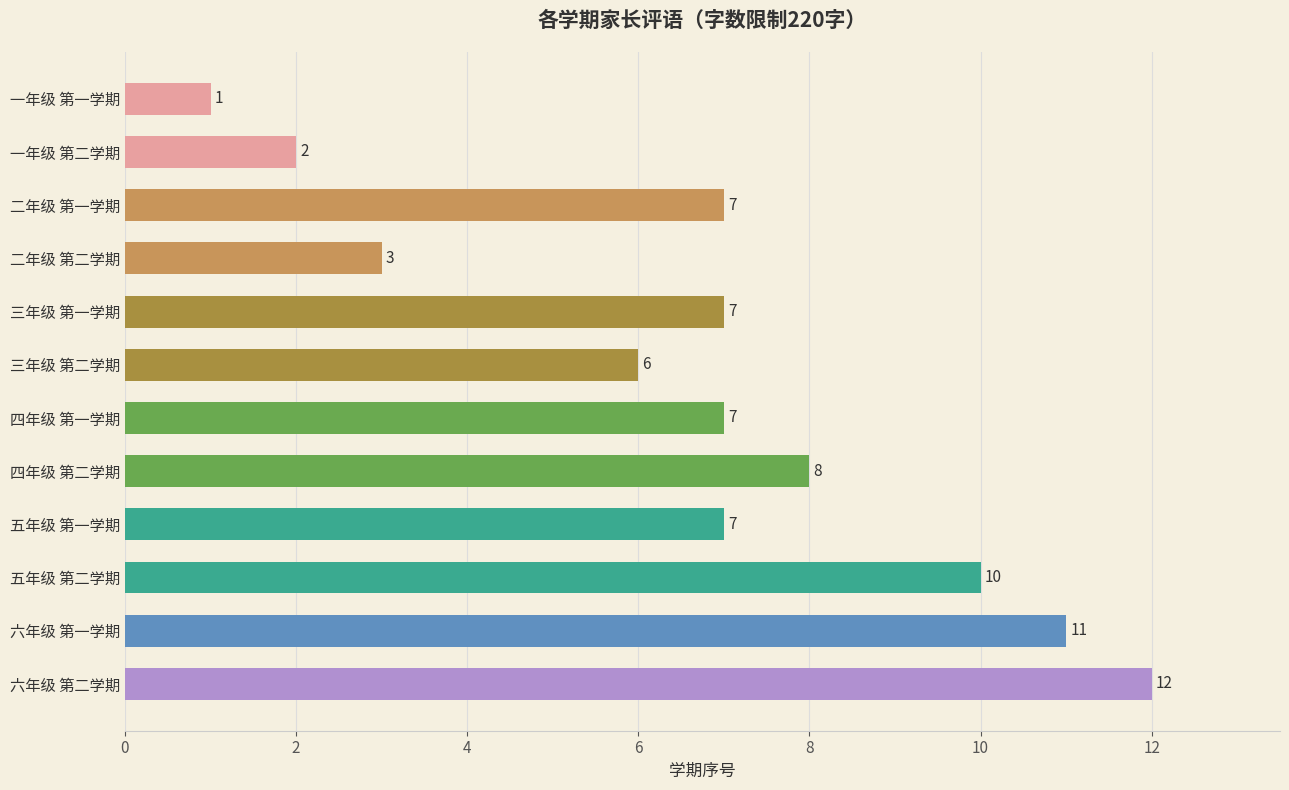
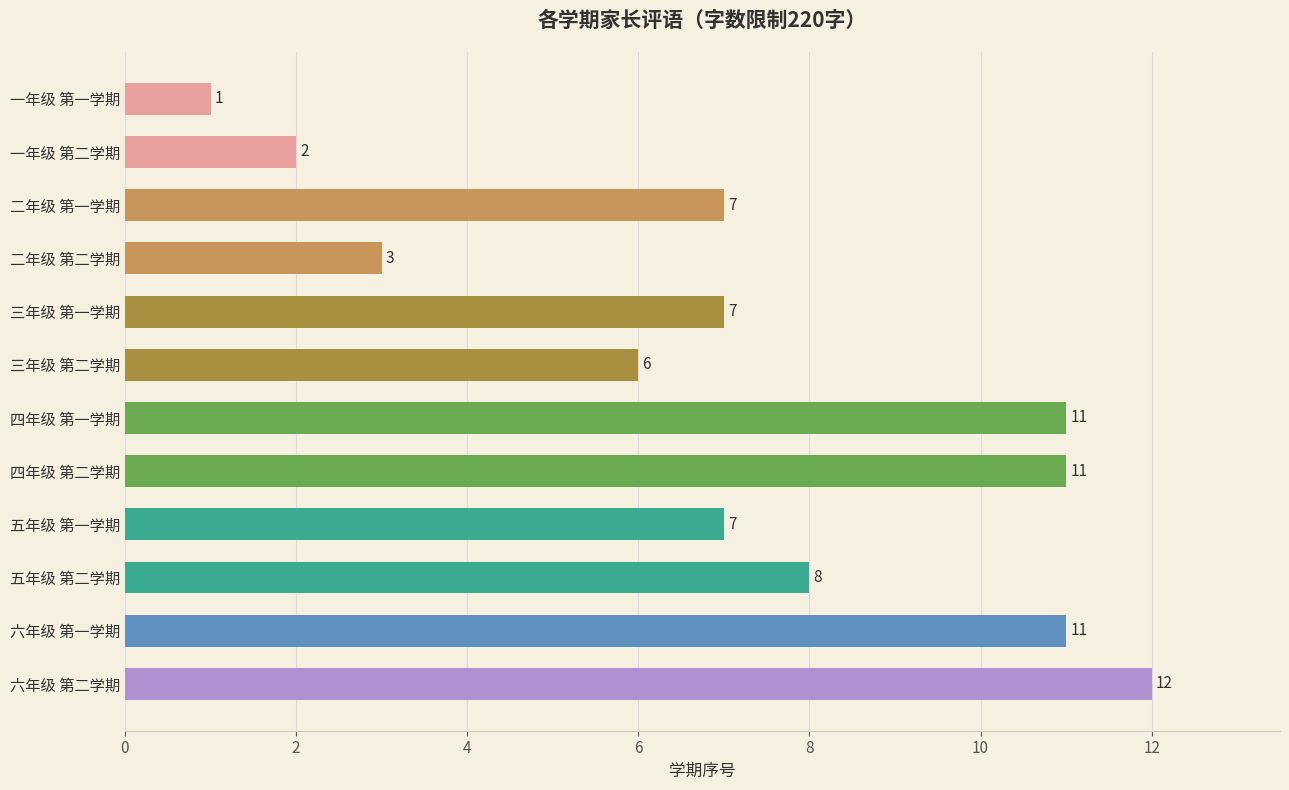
  {
    "一年级 第一学期": 1,
    "一年级 第二学期": 2,
    "二年级 第一学期": 7,
    "二年级 第二学期": 3,
    "三年级 第一学期": 7,
    "三年级 第二学期": 6,
-   "四年级 第一学期": 7,
-   "四年级 第二学期": 8,
+   "四年级 第一学期": 11,
+   "四年级 第二学期": 11,
    "五年级 第一学期": 7,
-   "五年级 第二学期": 10,
+   "五年级 第二学期": 8,
    "六年级 第一学期": 11,
    "六年级 第二学期": 12
  }
